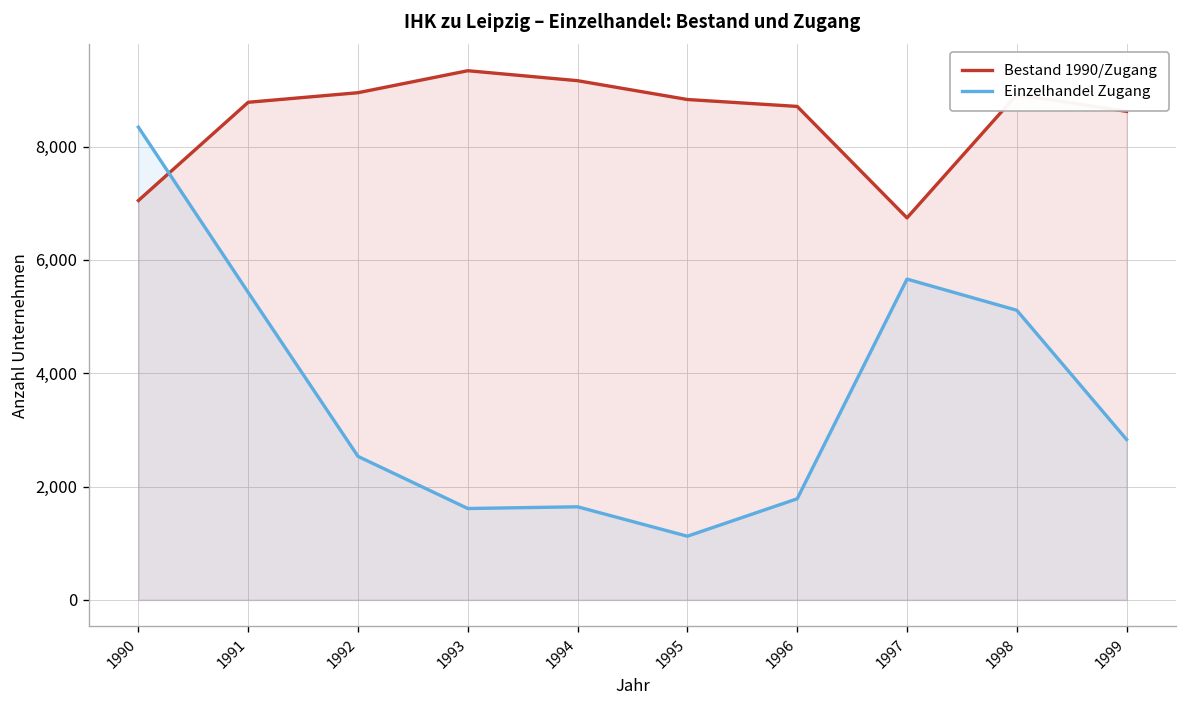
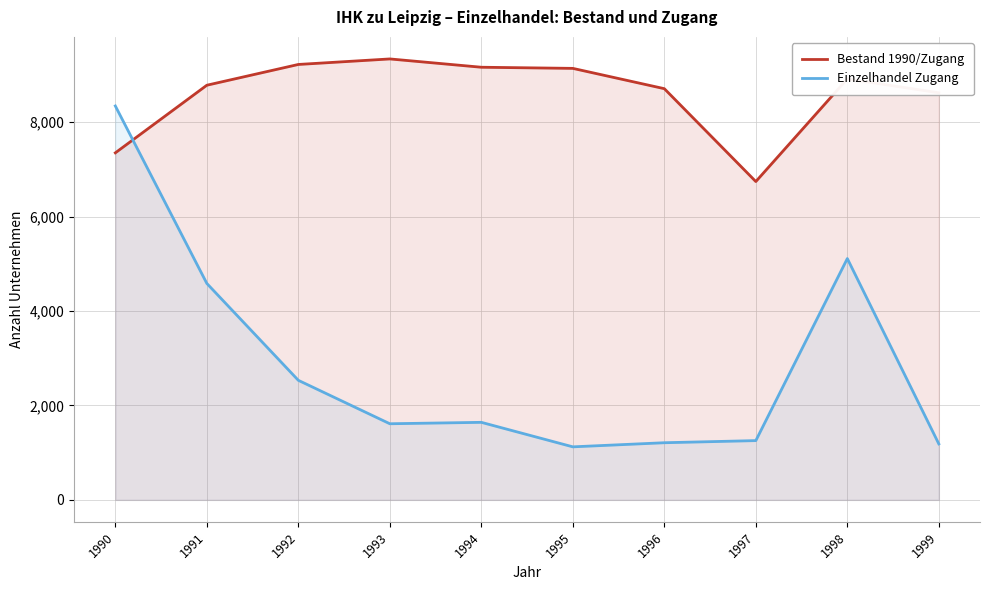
  {
    "Bestand 1990/Zugang": {
-     "1990": "7,000",
+     "1990": "7,400",
      "1991": "8,800",
-     "1992": "9,000",
+     "1992": "9,200",
      "1993": "9,300",
      "1994": "9,200",
-     "1995": "8,800",
+     "1995": "9,100",
      "1996": "8,700",
      "1997": "6,700"
    },
    "Einzelhandel Zugang": {
      "1990": "8,300",
-     "1991": "5,400",
+     "1991": "4,600",
      "1992": "2,500",
      "1993": "1,600",
      "1994": "1,600",
      "1995": "1,100",
-     "1996": "1,800",
-     "1997": "5,700",
+     "1996": "1,200",
+     "1997": "1,300",
      "1998": "5,100",
-     "1999": "2,800"
+     "1999": "1,200"
    }
  }
